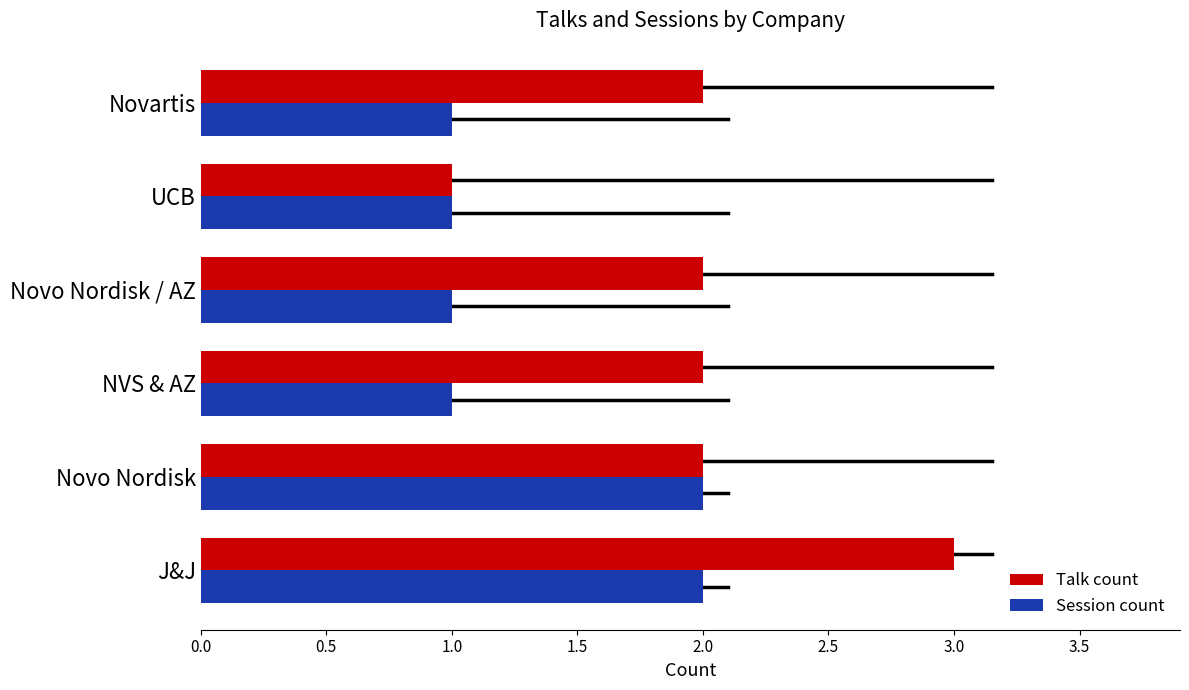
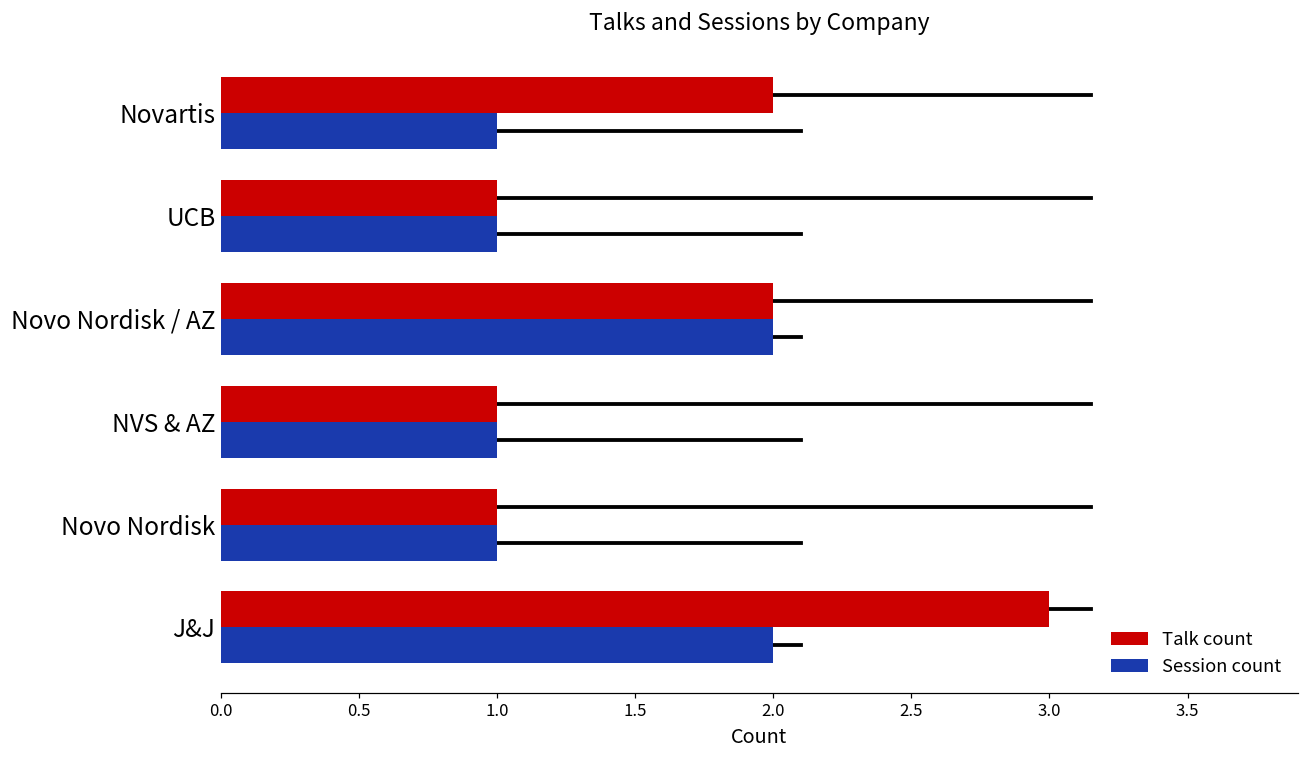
  {
    "Talk count": {
      "Novartis": 2,
      "UCB": 1,
      "Novo Nordisk / AZ": 2,
-     "NVS & AZ": 2,
-     "Novo Nordisk": 2,
+     "NVS & AZ": 1,
+     "Novo Nordisk": 1,
      "J&J": 3
    },
    "Session count": {
      "Novartis": 1,
      "UCB": 1,
-     "Novo Nordisk / AZ": 1,
+     "Novo Nordisk / AZ": 2,
      "NVS & AZ": 1,
-     "Novo Nordisk": 2,
+     "Novo Nordisk": 1,
      "J&J": 2
    }
  }
